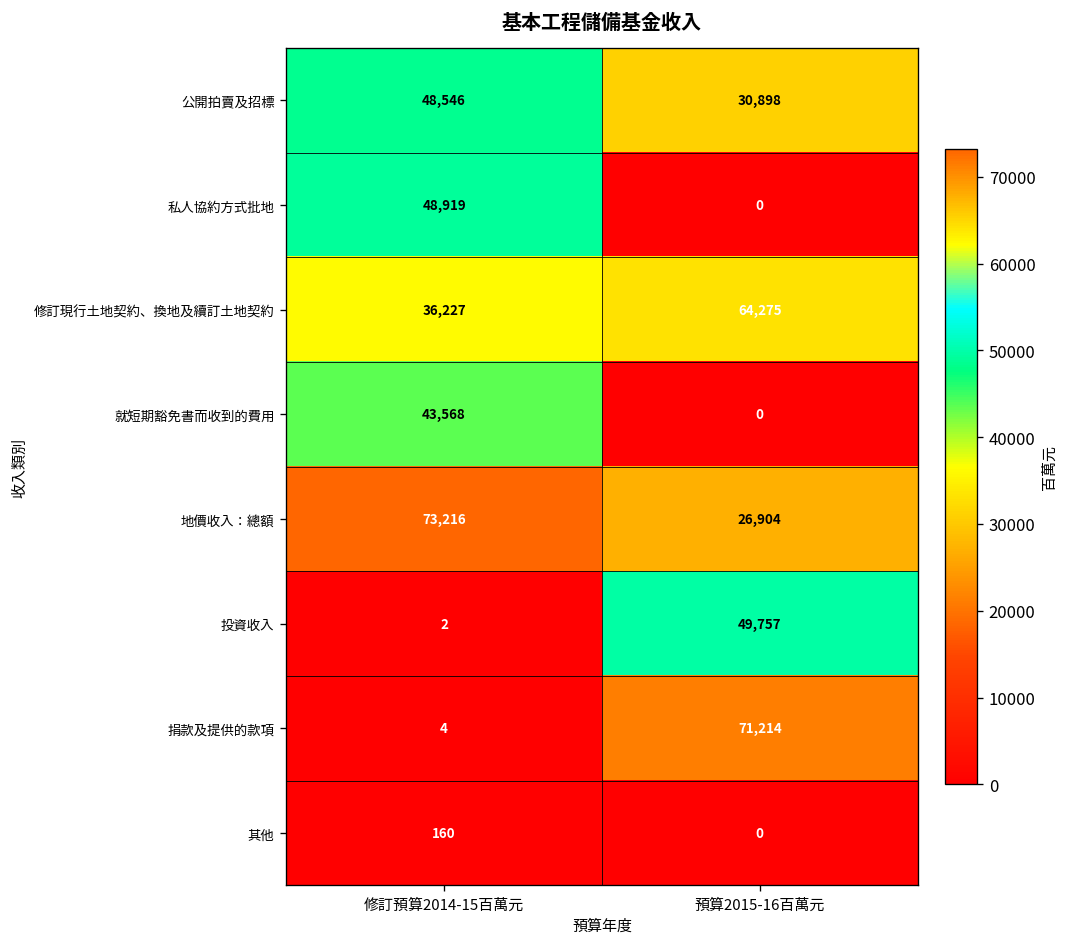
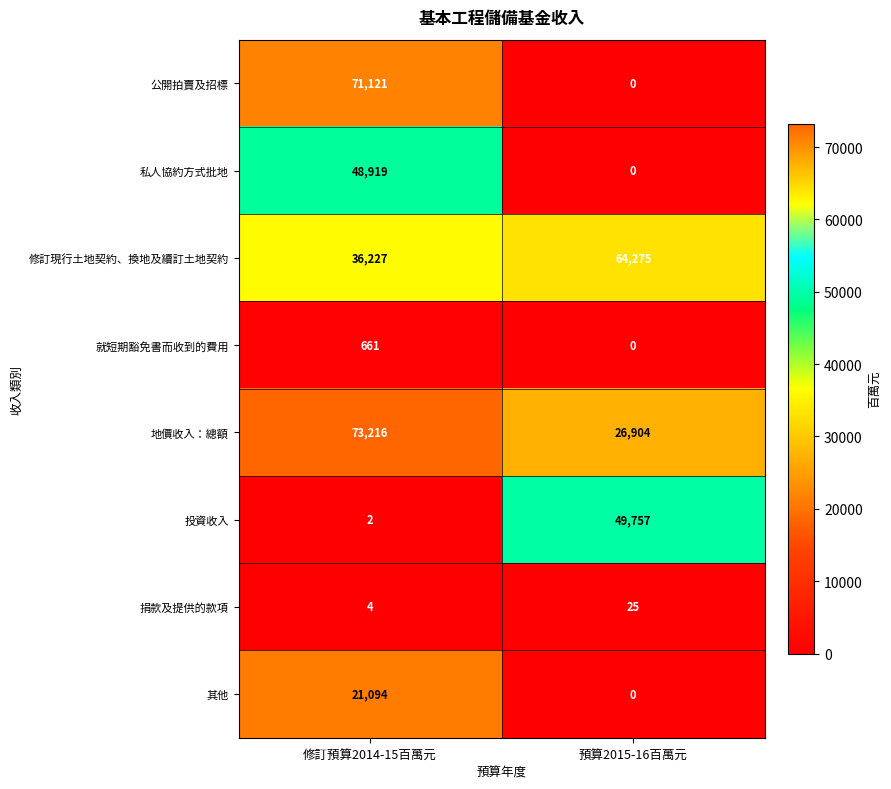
  {
    "公開拍賣及招標": {
-     "修訂預算2014-15百萬元": "48,546",
-     "預算2015-16百萬元": "30,898"
+     "修訂預算2014-15百萬元": "71,121",
+     "預算2015-16百萬元": "0"
    },
    "私人協約方式批地": {
      "修訂預算2014-15百萬元": "48,919",
      "預算2015-16百萬元": "0"
    },
    "修訂現行土地契約、換地及續訂土地契約": {
      "修訂預算2014-15百萬元": "36,227",
      "預算2015-16百萬元": "64,275"
    },
    "就短期豁免書而收到的費用": {
-     "修訂預算2014-15百萬元": "43,568",
+     "修訂預算2014-15百萬元": "661",
      "預算2015-16百萬元": "0"
    },
    "地價收入：總額": {
      "修訂預算2014-15百萬元": "73,216",
      "預算2015-16百萬元": "26,904"
    },
    "投資收入": {
      "修訂預算2014-15百萬元": "2",
      "預算2015-16百萬元": "49,757"
    },
    "捐款及提供的款項": {
      "修訂預算2014-15百萬元": "4",
-     "預算2015-16百萬元": "71,214"
+     "預算2015-16百萬元": "25"
    },
    "其他": {
-     "修訂預算2014-15百萬元": "160",
+     "修訂預算2014-15百萬元": "21,094",
      "預算2015-16百萬元": "0"
    }
  }
